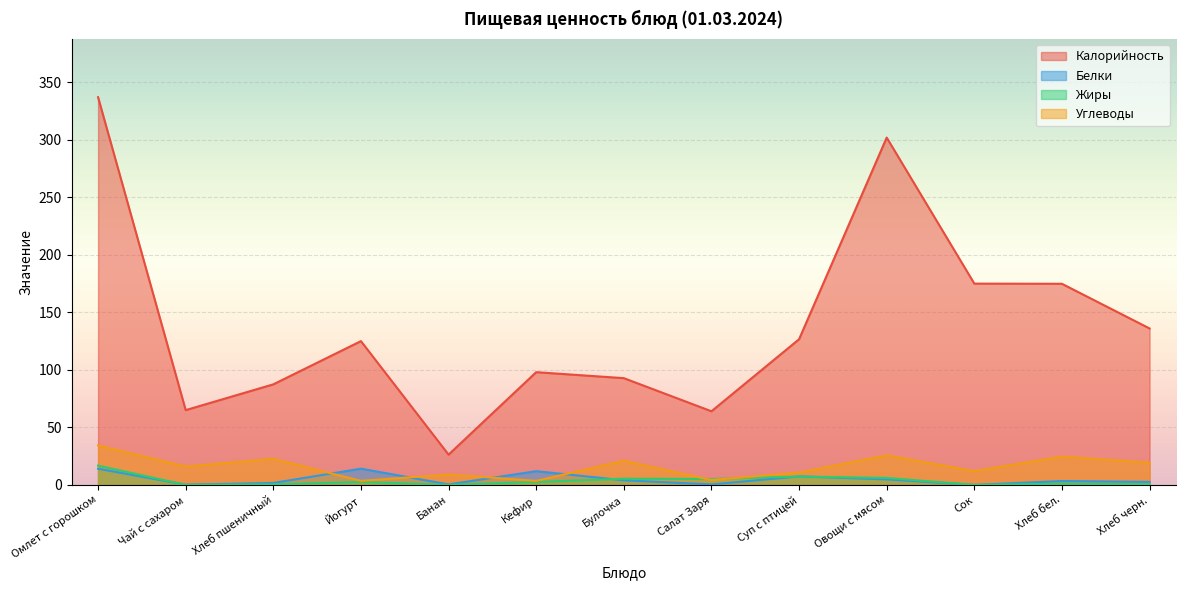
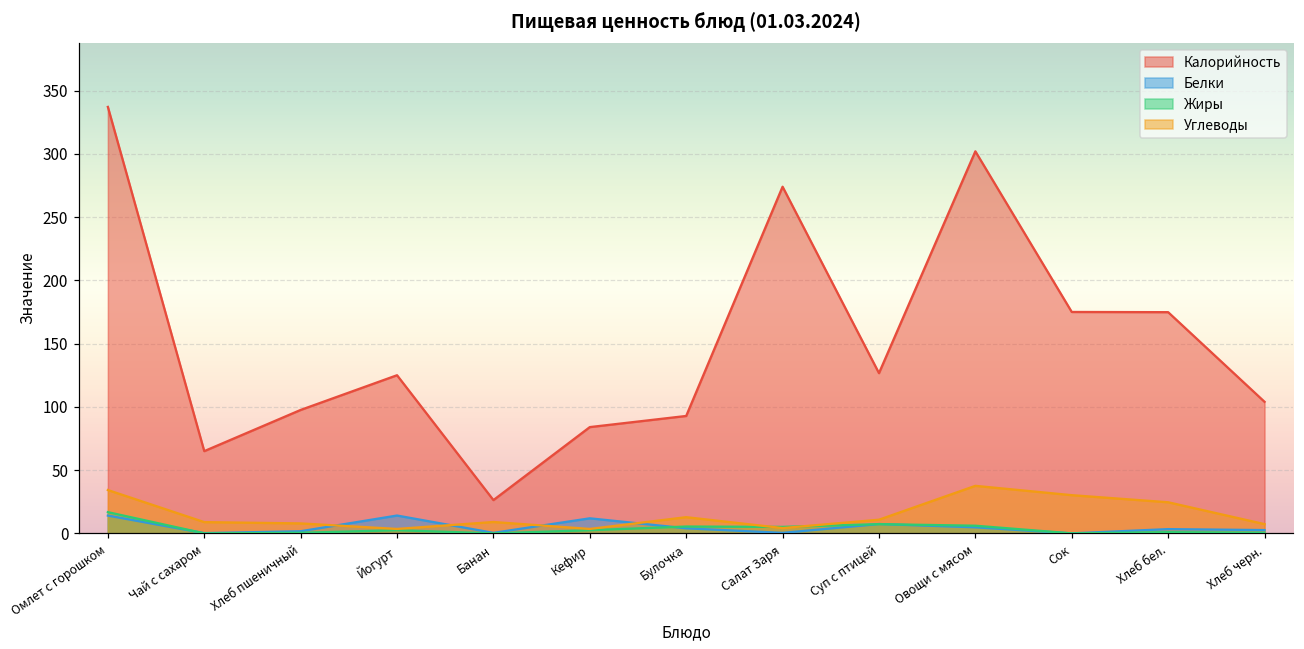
  {
    "Калорийность": {
      "Омлет с горошком": 337,
      "Чай с сахаром": 65,
-     "Хлеб пшеничный": 87,
+     "Хлеб пшеничный": 98,
      "Йогурт": 125,
      "Банан": 26,
-     "Кефир": 98,
+     "Кефир": 84,
      "Булочка": 93,
-     "Салат Заря": 64,
+     "Салат Заря": 274,
      "Суп с птицей": 127,
      "Овощи с мясом": 302,
      "Сок": 175,
      "Хлеб бел.": 175,
-     "Хлеб черн.": 136
+     "Хлеб черн.": 104
    },
    "Белки": {
      "Омлет с горошком": 14,
      "Йогурт": 14,
      "Кефир": 12,
      "Салат Заря": 0,
      "Хлеб бел.": 3
    },
    "Жиры": {
      "Омлет с горошком": 17,
      "Хлеб бел.": 1
    },
    "Углеводы": {
      "Омлет с горошком": 34,
-     "Чай с сахаром": 16,
-     "Хлеб пшеничный": 23,
+     "Чай с сахаром": 9,
+     "Хлеб пшеничный": 8,
      "Банан": 9,
-     "Булочка": 21,
+     "Булочка": 13,
      "Суп с птицей": 11,
-     "Овощи с мясом": 26,
-     "Сок": 12,
+     "Овощи с мясом": 38,
+     "Сок": 30,
      "Хлеб бел.": 25,
-     "Хлеб черн.": 19
+     "Хлеб черн.": 7
    }
  }
